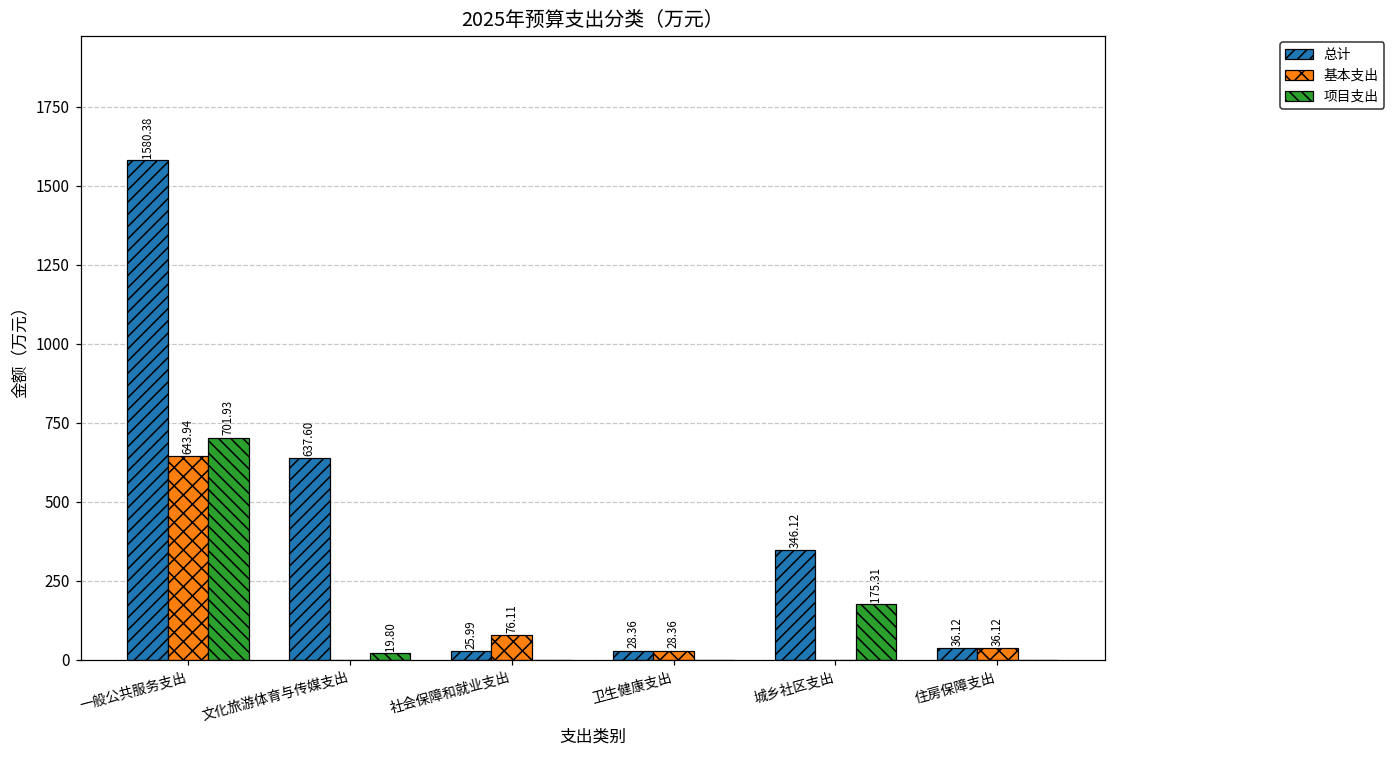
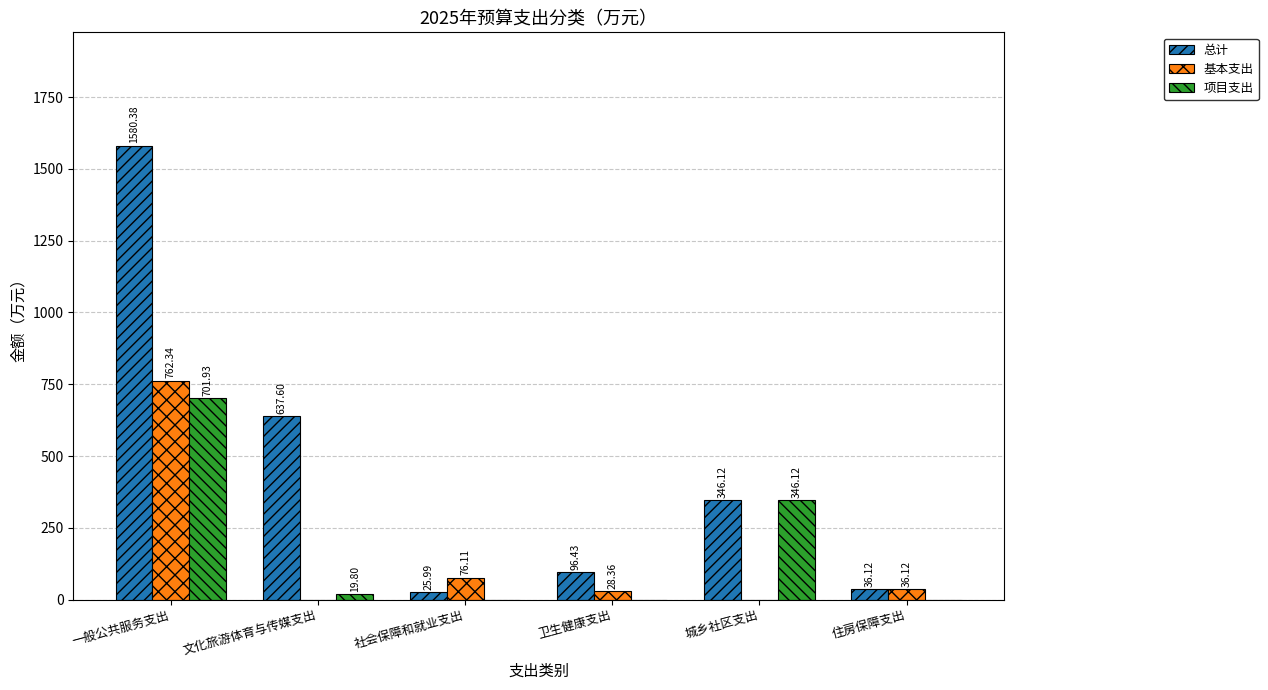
  {
    "总计": {
      "一般公共服务支出": 1580.38,
      "文化旅游体育与传媒支出": 637.60,
      "社会保障和就业支出": 25.99,
-     "卫生健康支出": 28.36,
+     "卫生健康支出": 96.43,
      "城乡社区支出": 346.12,
      "住房保障支出": 36.12
    },
    "基本支出": {
-     "一般公共服务支出": 643.94,
+     "一般公共服务支出": 762.34,
      "社会保障和就业支出": 76.11,
      "卫生健康支出": 28.36,
      "住房保障支出": 36.12
    },
    "项目支出": {
      "一般公共服务支出": 701.93,
      "文化旅游体育与传媒支出": 19.80,
-     "城乡社区支出": 175.31
+     "城乡社区支出": 346.12
    }
  }
